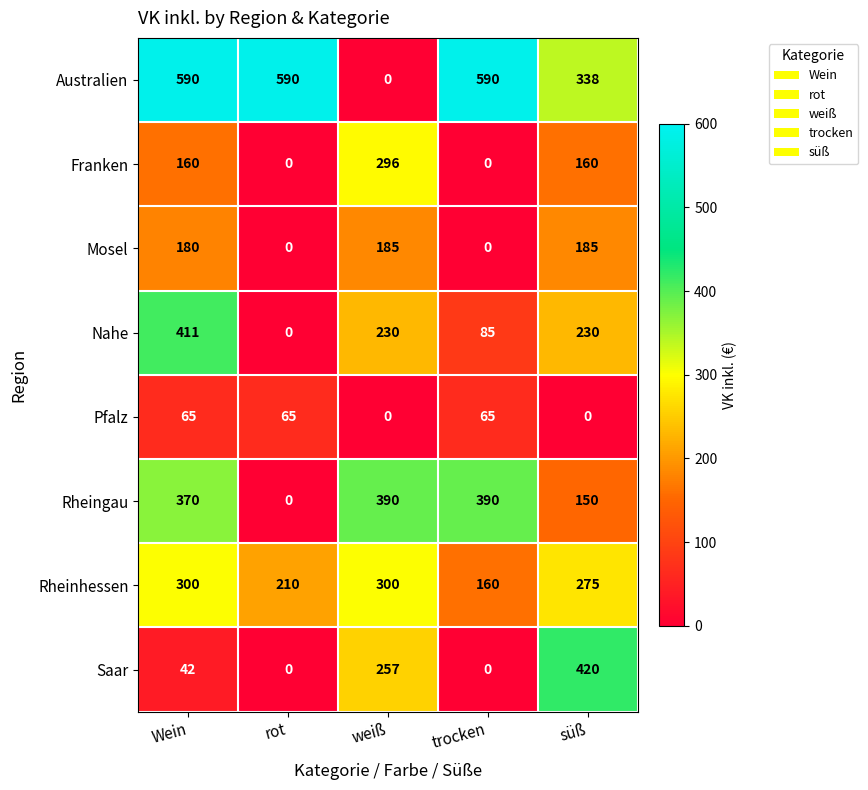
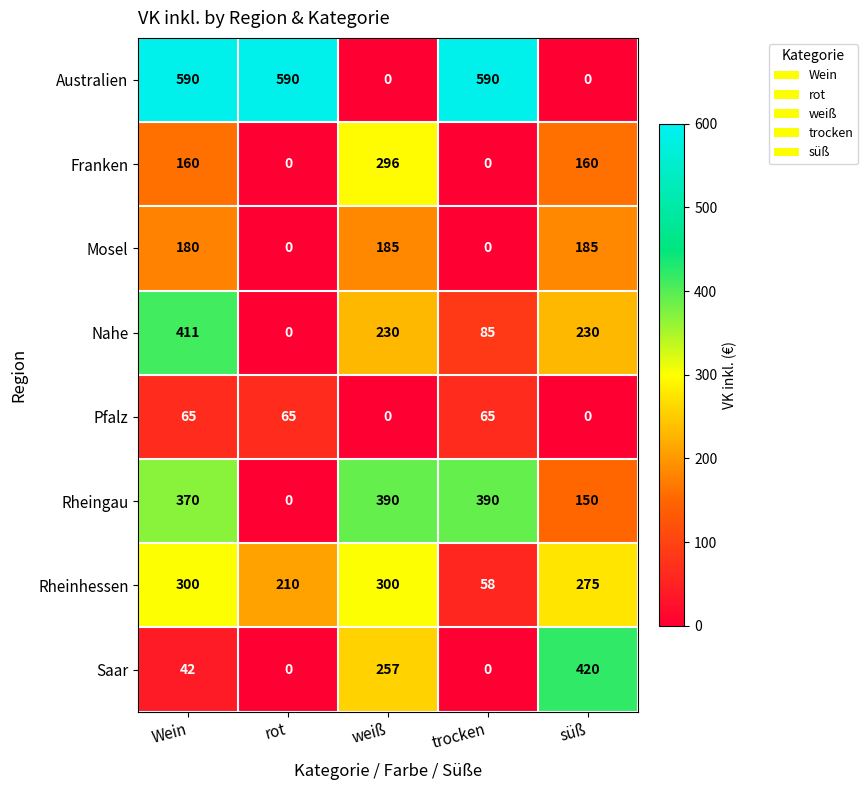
  {
    "Australien": {
      "Wein": 590,
      "rot": 590,
      "weiß": 0,
      "trocken": 590,
-     "süß": 338
+     "süß": 0
    },
    "Franken": {
      "Wein": 160,
      "rot": 0,
      "weiß": 296,
      "trocken": 0,
      "süß": 160
    },
    "Mosel": {
      "Wein": 180,
      "rot": 0,
      "weiß": 185,
      "trocken": 0,
      "süß": 185
    },
    "Nahe": {
      "Wein": 411,
      "rot": 0,
      "weiß": 230,
      "trocken": 85,
      "süß": 230
    },
    "Pfalz": {
      "Wein": 65,
      "rot": 65,
      "weiß": 0,
      "trocken": 65,
      "süß": 0
    },
    "Rheingau": {
      "Wein": 370,
      "rot": 0,
      "weiß": 390,
      "trocken": 390,
      "süß": 150
    },
    "Rheinhessen": {
      "Wein": 300,
      "rot": 210,
      "weiß": 300,
-     "trocken": 160,
+     "trocken": 58,
      "süß": 275
    },
    "Saar": {
      "Wein": 42,
      "rot": 0,
      "weiß": 257,
      "trocken": 0,
      "süß": 420
    }
  }
